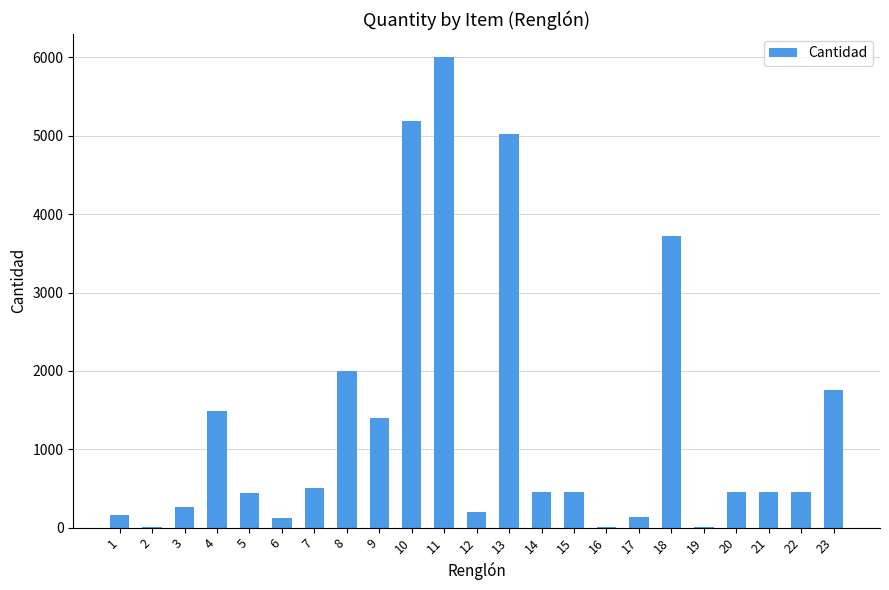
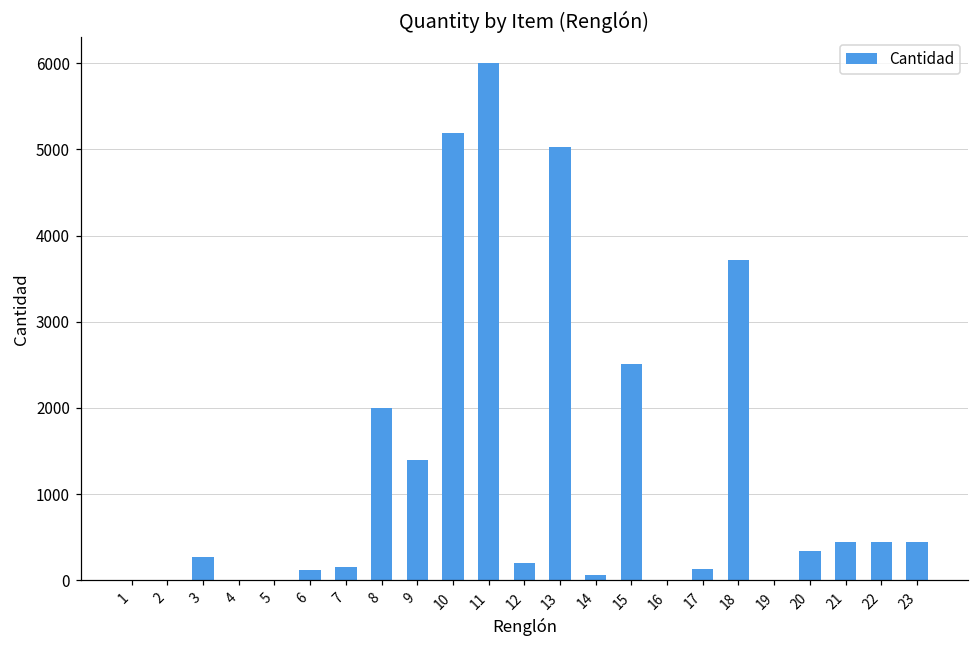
  {
-   "1": 200,
+   "1": 0,
    "3": 300,
-   "4": 1500,
-   "5": 400,
+   "4": 0,
+   "5": 0,
    "6": 100,
-   "7": 500,
+   "7": 200,
    "8": 2000,
    "9": 1400,
    "10": 5200,
    "11": 6000,
    "12": 200,
    "13": 5000,
-   "14": 500,
-   "15": 500,
+   "14": 100,
+   "15": 2500,
    "17": 100,
    "18": 3700,
-   "20": 500,
+   "20": 300,
    "21": 500,
    "22": 500,
-   "23": 1800
+   "23": 500
  }
